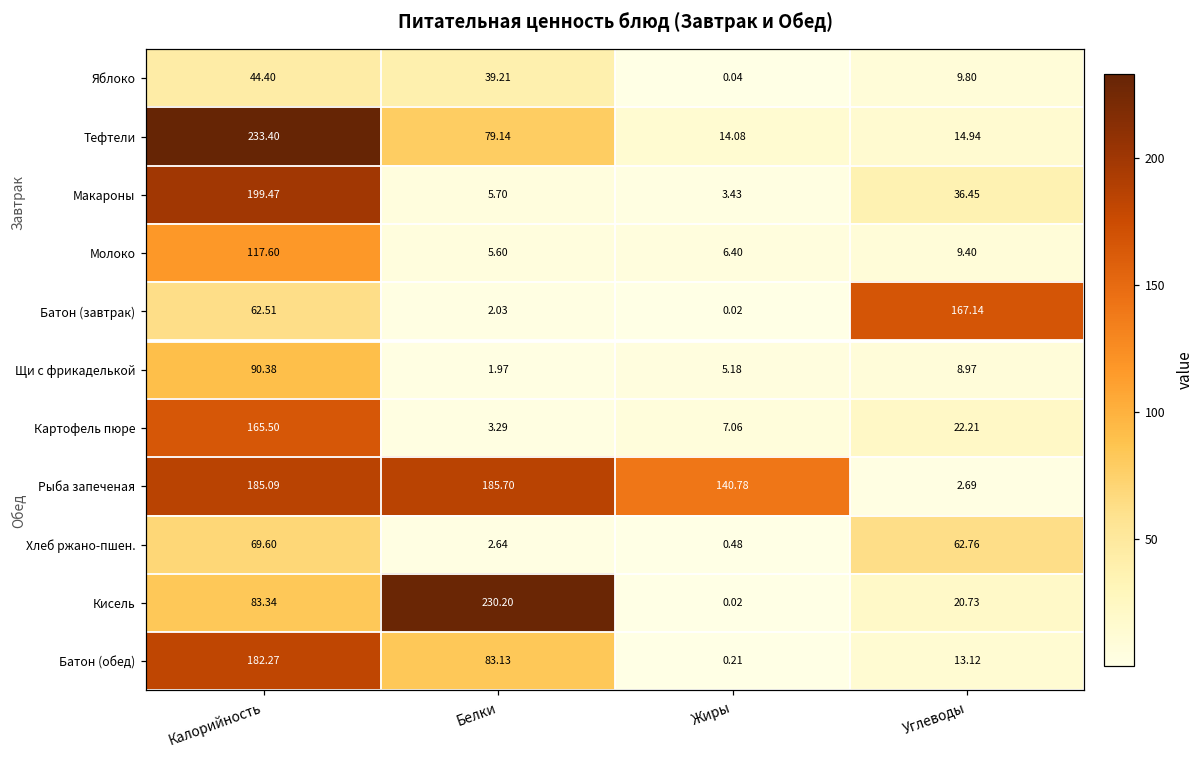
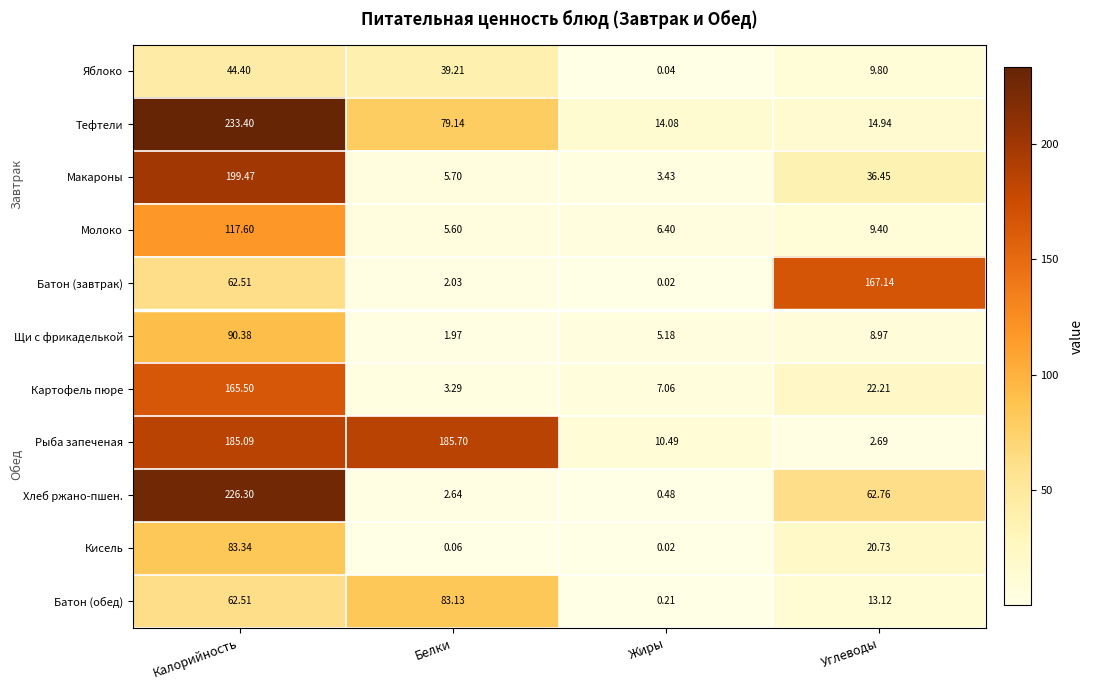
  {
    "Яблоко": {
      "Калорийность": 44.40,
      "Белки": 39.21,
      "Жиры": 0.04,
      "Углеводы": 9.80
    },
    "Тефтели": {
      "Калорийность": 233.40,
      "Белки": 79.14,
      "Жиры": 14.08,
      "Углеводы": 14.94
    },
    "Макароны": {
      "Калорийность": 199.47,
      "Белки": 5.70,
      "Жиры": 3.43,
      "Углеводы": 36.45
    },
    "Молоко": {
      "Калорийность": 117.60,
      "Белки": 5.60,
      "Жиры": 6.40,
      "Углеводы": 9.40
    },
    "Батон (завтрак)": {
      "Калорийность": 62.51,
      "Белки": 2.03,
      "Жиры": 0.02,
      "Углеводы": 167.14
    },
    "Щи с фрикаделькой": {
      "Калорийность": 90.38,
      "Белки": 1.97,
      "Жиры": 5.18,
      "Углеводы": 8.97
    },
    "Картофель пюре": {
      "Калорийность": 165.50,
      "Белки": 3.29,
      "Жиры": 7.06,
      "Углеводы": 22.21
    },
    "Рыба запеченая": {
      "Калорийность": 185.09,
      "Белки": 185.70,
-     "Жиры": 140.78,
+     "Жиры": 10.49,
      "Углеводы": 2.69
    },
    "Хлеб ржано-пшен.": {
-     "Калорийность": 69.60,
+     "Калорийность": 226.30,
      "Белки": 2.64,
      "Жиры": 0.48,
      "Углеводы": 62.76
    },
    "Кисель": {
      "Калорийность": 83.34,
-     "Белки": 230.20,
+     "Белки": 0.06,
      "Жиры": 0.02,
      "Углеводы": 20.73
    },
    "Батон (обед)": {
-     "Калорийность": 182.27,
+     "Калорийность": 62.51,
      "Белки": 83.13,
      "Жиры": 0.21,
      "Углеводы": 13.12
    }
  }
